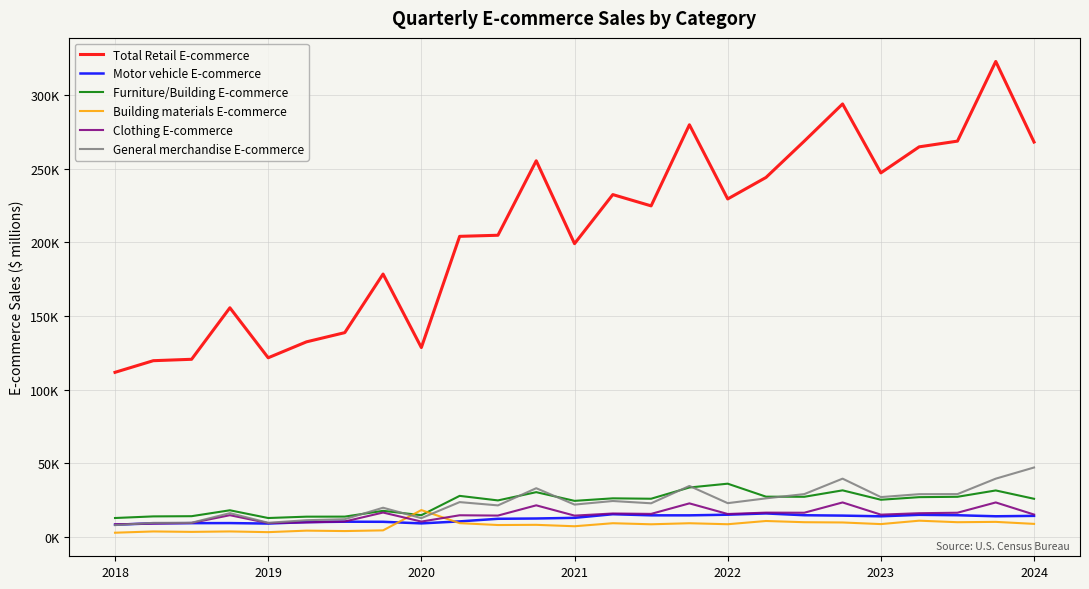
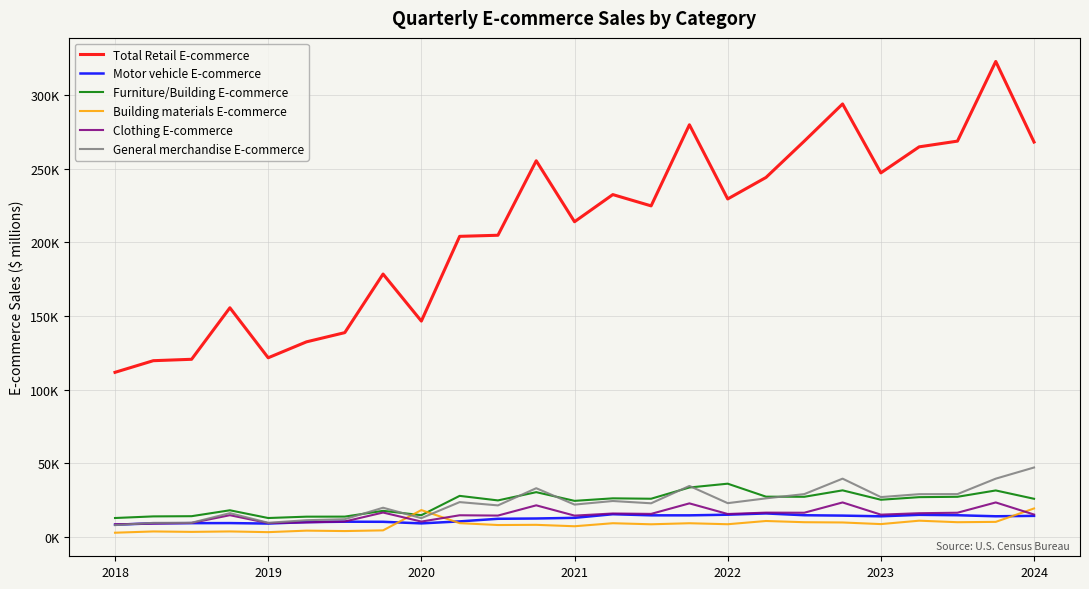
  {
    "Total Retail E-commerce": {
      "2018": 112000,
      "2019": 122000,
-     "2020": 129000,
-     "2021": 199000,
+     "2020": 146000,
+     "2021": 214000,
      "2022": 229000,
      "2023": 247000,
      "2024": 268000
    },
    "Furniture/Building E-commerce": {
      "2018": 13000,
      "2019": 13000,
      "2020": 15000,
      "2021": 24000,
      "2022": 36000,
      "2023": 25000,
      "2024": 26000
    },
    "Building materials E-commerce": {
      "2018": 3000,
      "2019": 3000,
      "2020": 18000,
      "2021": 7000,
      "2022": 9000,
      "2023": 9000,
-     "2024": 9000
+     "2024": 19000
    },
    "General merchandise E-commerce": {
      "2020": 13000,
      "2021": 22000,
      "2022": 23000,
      "2023": 27000,
      "2024": 47000
    }
  }
